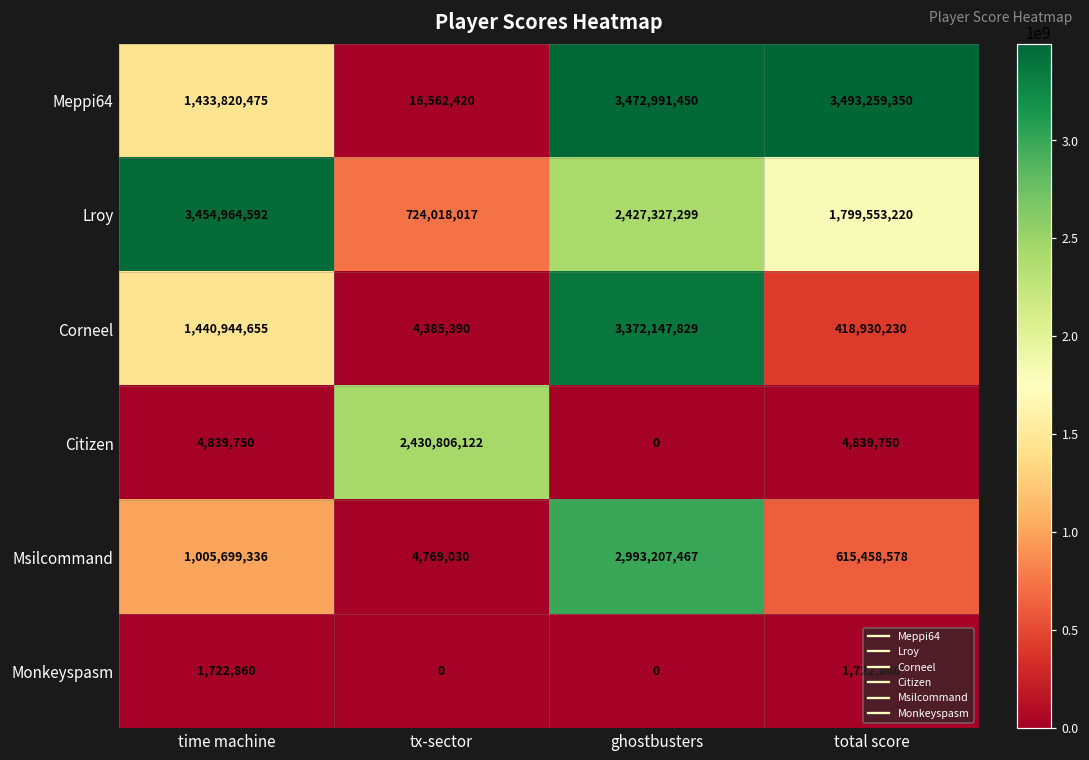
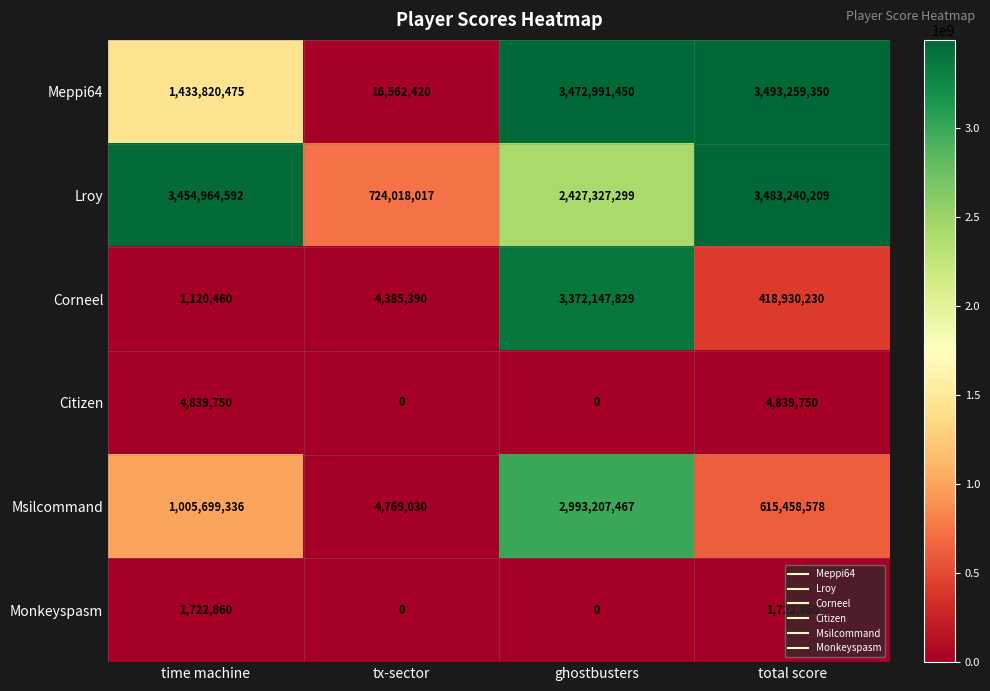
  {
    "Meppi64": {
      "time machine": "1,433,820,475",
      "tx-sector": "16,562,420",
      "ghostbusters": "3,472,991,450",
      "total score": "3,493,259,350"
    },
    "Lroy": {
      "time machine": "3,454,964,592",
      "tx-sector": "724,018,017",
      "ghostbusters": "2,427,327,299",
-     "total score": "1,799,553,220"
+     "total score": "3,483,240,209"
    },
    "Corneel": {
-     "time machine": "1,440,944,655",
+     "time machine": "1,120,460",
      "tx-sector": "4,385,390",
      "ghostbusters": "3,372,147,829",
      "total score": "418,930,230"
    },
    "Citizen": {
      "time machine": "4,839,750",
-     "tx-sector": "2,430,806,122",
+     "tx-sector": "0",
      "ghostbusters": "0",
      "total score": "4,839,750"
    },
    "Msilcommand": {
      "time machine": "1,005,699,336",
      "tx-sector": "4,769,030",
      "ghostbusters": "2,993,207,467",
      "total score": "615,458,578"
    },
    "Monkeyspasm": {
      "time machine": "1,722,860",
      "tx-sector": "0",
      "ghostbusters": "0"
    }
  }
